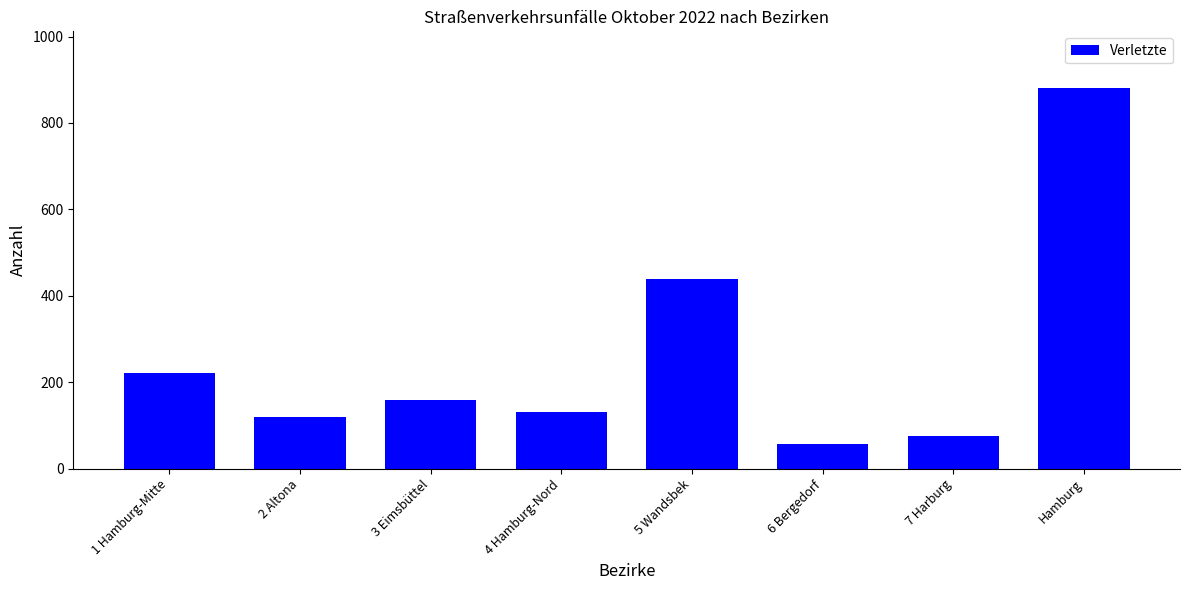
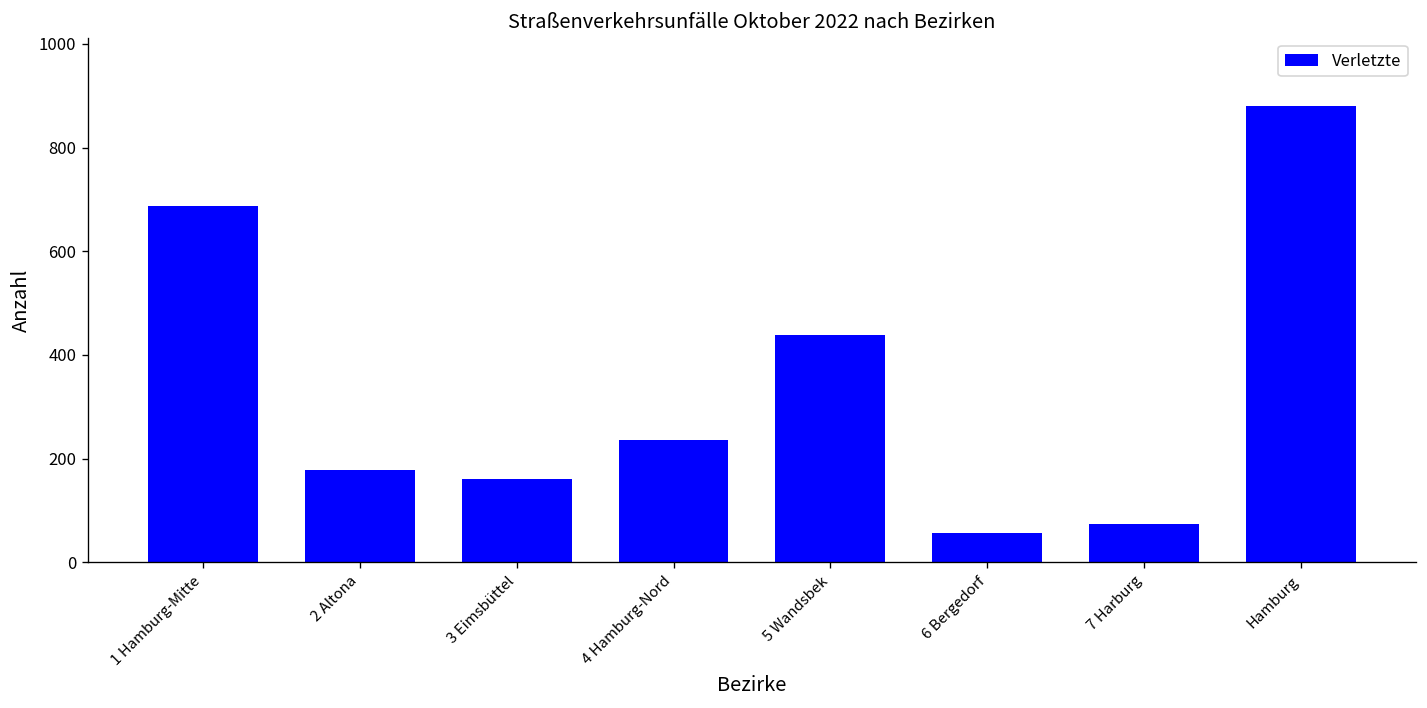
  {
-   "1 Hamburg-Mitte": 220,
-   "2 Altona": 120,
+   "1 Hamburg-Mitte": 690,
+   "2 Altona": 180,
    "3 Eimsbüttel": 160,
-   "4 Hamburg-Nord": 130,
+   "4 Hamburg-Nord": 240,
    "5 Wandsbek": 440,
    "6 Bergedorf": 60,
    "7 Harburg": 80,
    "Hamburg": 880
  }
